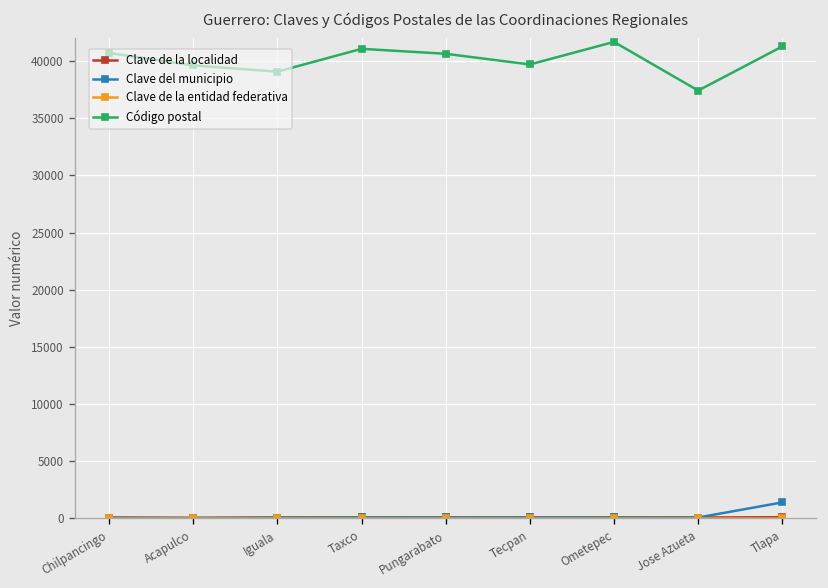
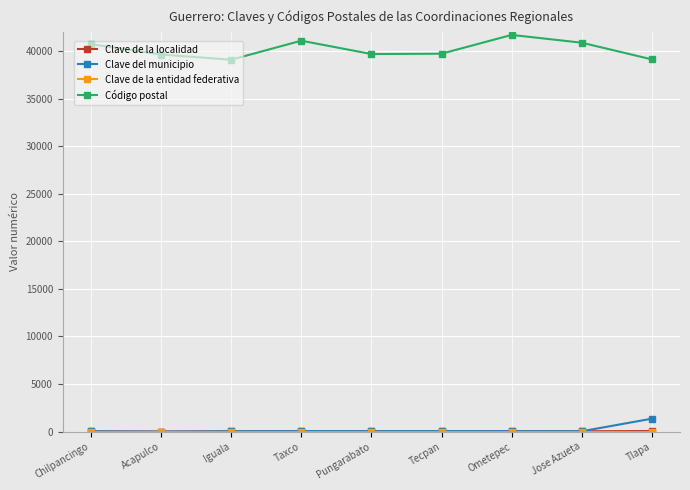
  {
    "Clave del municipio": {
      "Tlapa": 1000
    },
    "Código postal": {
      "Taxco": 41000,
-     "Pungarabato": 41000,
+     "Pungarabato": 40000,
      "Tecpan": 40000,
      "Ometepec": 42000,
-     "Jose Azueta": 37000,
-     "Tlapa": 41000
+     "Jose Azueta": 41000,
+     "Tlapa": 39000
    }
  }
